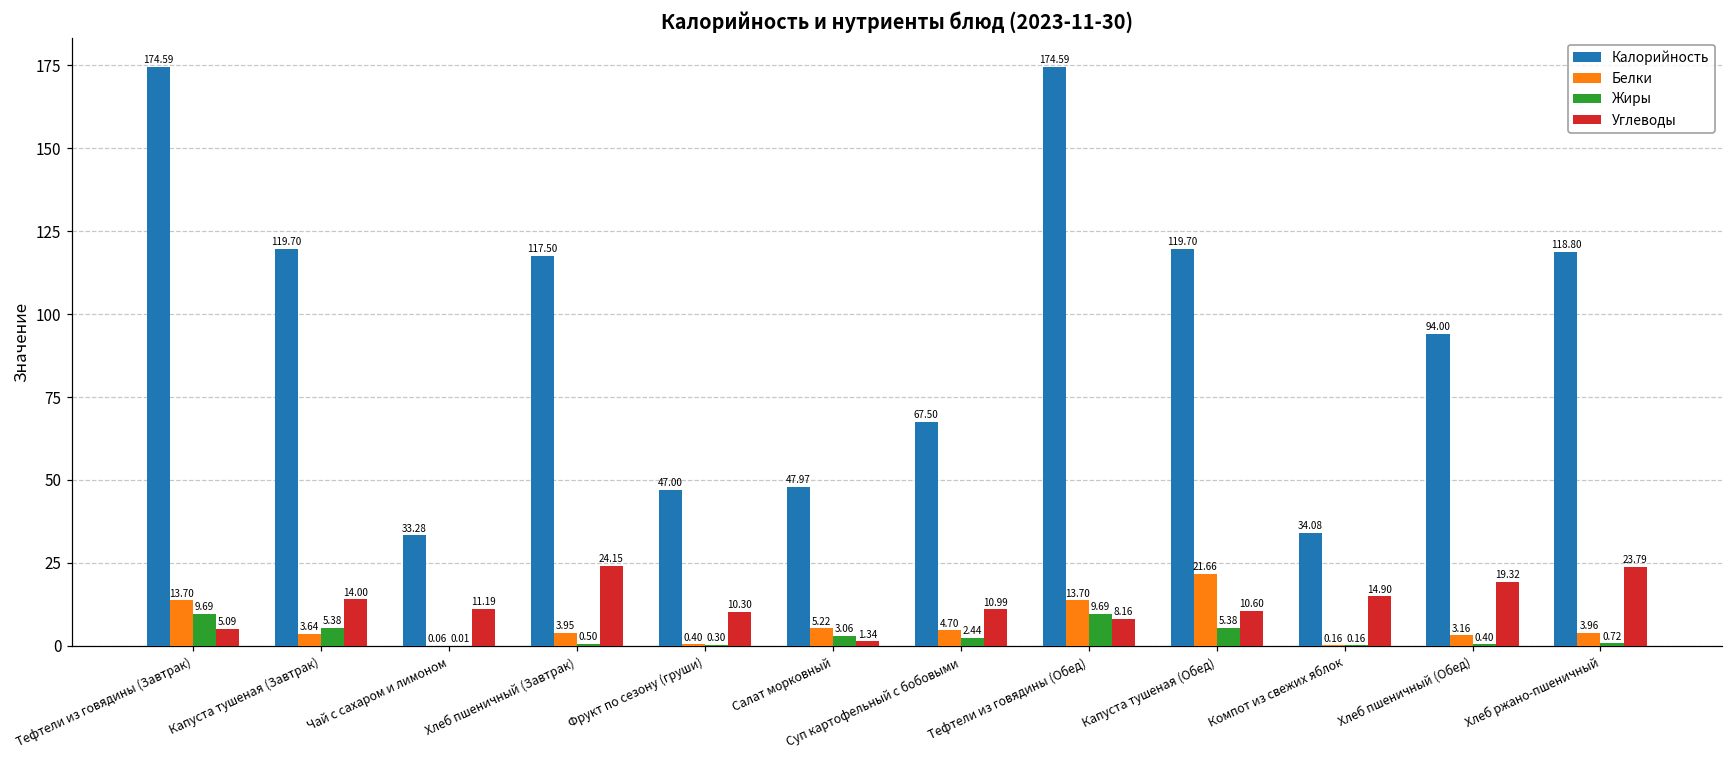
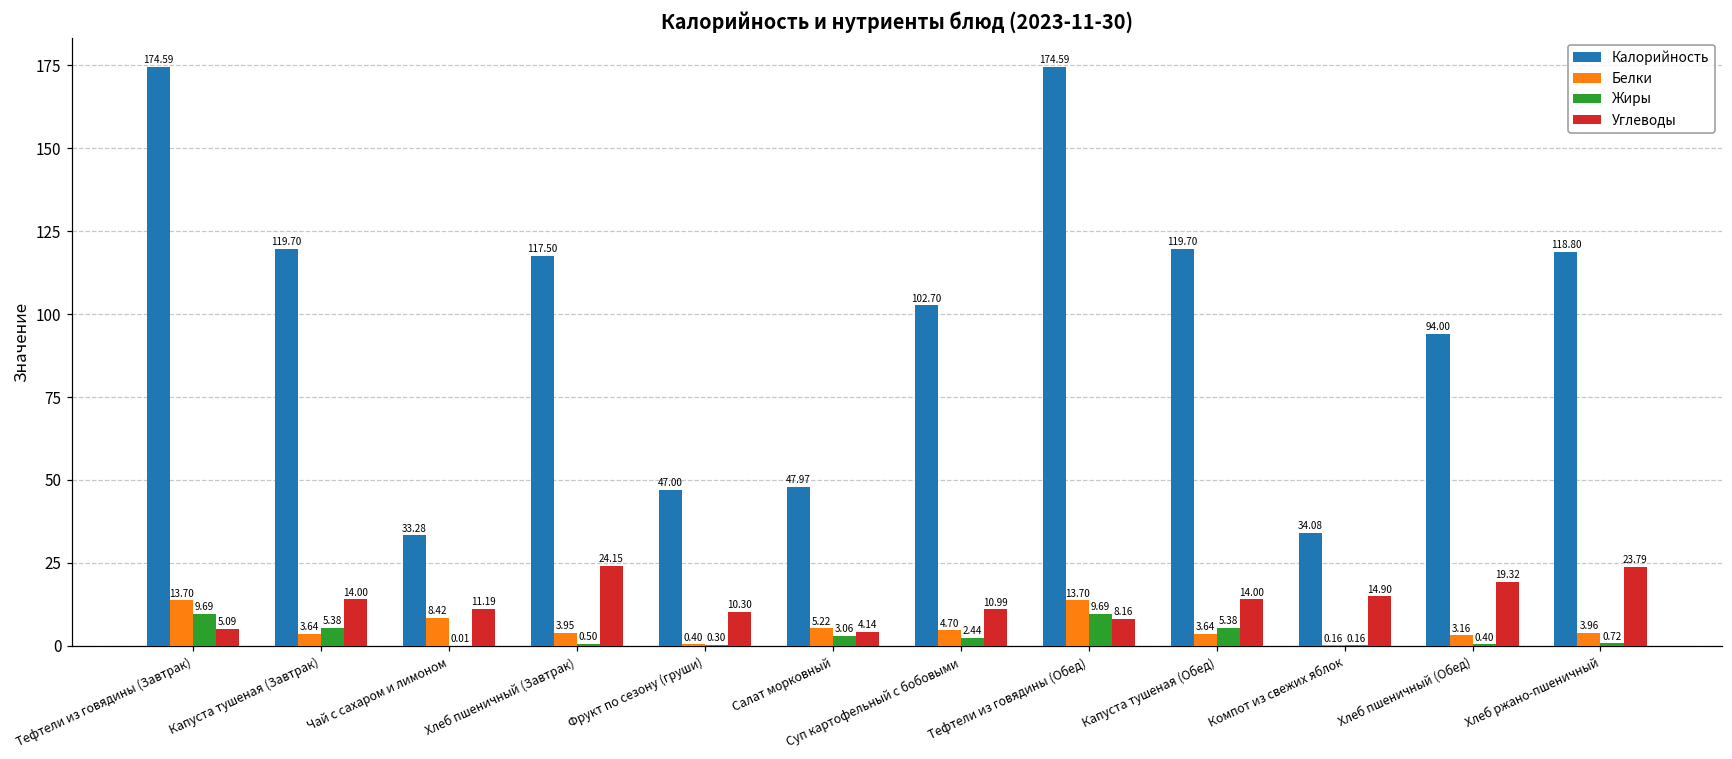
  {
    "Калорийность": {
      "Тефтели из говядины (Завтрак)": 174.59,
      "Капуста тушеная (Завтрак)": 119.70,
      "Чай с сахаром и лимоном": 33.28,
      "Хлеб пшеничный (Завтрак)": 117.50,
      "Фрукт по сезону (груши)": 47.00,
      "Салат морковный": 47.97,
-     "Суп картофельный с бобовыми": 67.50,
+     "Суп картофельный с бобовыми": 102.70,
      "Тефтели из говядины (Обед)": 174.59,
      "Капуста тушеная (Обед)": 119.70,
      "Компот из свежих яблок": 34.08,
      "Хлеб пшеничный (Обед)": 94.00,
      "Хлеб ржано-пшеничный": 118.80
    },
    "Белки": {
      "Тефтели из говядины (Завтрак)": 13.70,
      "Капуста тушеная (Завтрак)": 3.64,
-     "Чай с сахаром и лимоном": 0.06,
+     "Чай с сахаром и лимоном": 8.42,
      "Хлеб пшеничный (Завтрак)": 3.95,
      "Фрукт по сезону (груши)": 0.40,
      "Салат морковный": 5.22,
      "Суп картофельный с бобовыми": 4.70,
      "Тефтели из говядины (Обед)": 13.70,
-     "Капуста тушеная (Обед)": 21.66,
+     "Капуста тушеная (Обед)": 3.64,
      "Компот из свежих яблок": 0.16,
      "Хлеб пшеничный (Обед)": 3.16,
      "Хлеб ржано-пшеничный": 3.96
    },
    "Жиры": {
      "Тефтели из говядины (Завтрак)": 9.69,
      "Капуста тушеная (Завтрак)": 5.38,
      "Чай с сахаром и лимоном": 0.01,
      "Хлеб пшеничный (Завтрак)": 0.50,
      "Фрукт по сезону (груши)": 0.30,
      "Салат морковный": 3.06,
      "Суп картофельный с бобовыми": 2.44,
      "Тефтели из говядины (Обед)": 9.69,
      "Капуста тушеная (Обед)": 5.38,
      "Компот из свежих яблок": 0.16,
      "Хлеб пшеничный (Обед)": 0.40,
      "Хлеб ржано-пшеничный": 0.72
    },
    "Углеводы": {
      "Тефтели из говядины (Завтрак)": 5.09,
      "Капуста тушеная (Завтрак)": 14.00,
      "Чай с сахаром и лимоном": 11.19,
      "Хлеб пшеничный (Завтрак)": 24.15,
      "Фрукт по сезону (груши)": 10.30,
-     "Салат морковный": 1.34,
+     "Салат морковный": 4.14,
      "Суп картофельный с бобовыми": 10.99,
      "Тефтели из говядины (Обед)": 8.16,
-     "Капуста тушеная (Обед)": 10.60,
+     "Капуста тушеная (Обед)": 14.00,
      "Компот из свежих яблок": 14.90,
      "Хлеб пшеничный (Обед)": 19.32,
      "Хлеб ржано-пшеничный": 23.79
    }
  }
